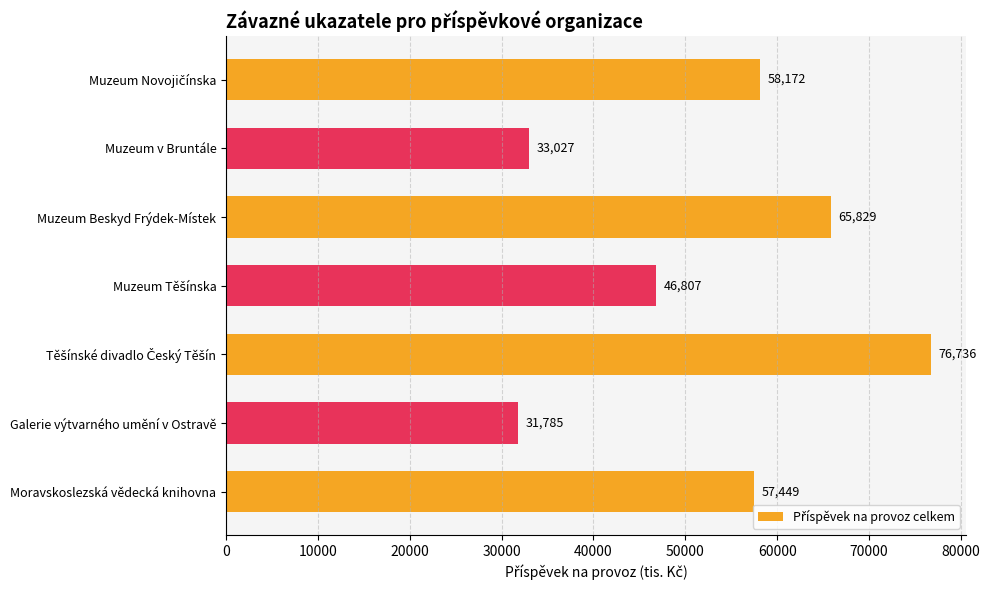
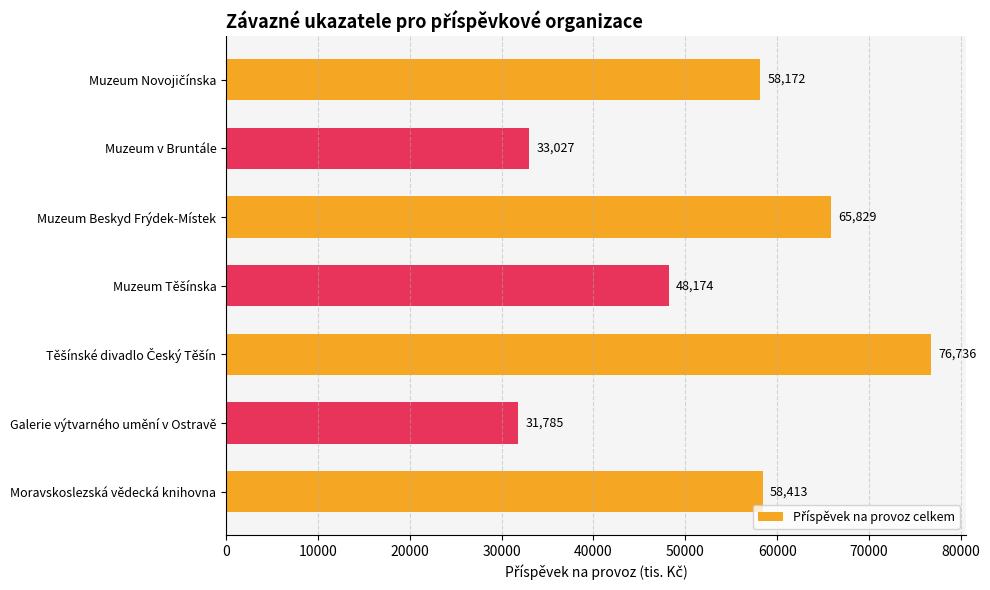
  {
    "Muzeum Novojičínska": "58,172",
    "Muzeum v Bruntále": "33,027",
    "Muzeum Beskyd Frýdek-Místek": "65,829",
-   "Muzeum Těšínska": "46,807",
+   "Muzeum Těšínska": "48,174",
    "Těšínské divadlo Český Těšín": "76,736",
    "Galerie výtvarného umění v Ostravě": "31,785",
-   "Moravskoslezská vědecká knihovna": "57,449"
+   "Moravskoslezská vědecká knihovna": "58,413"
  }
